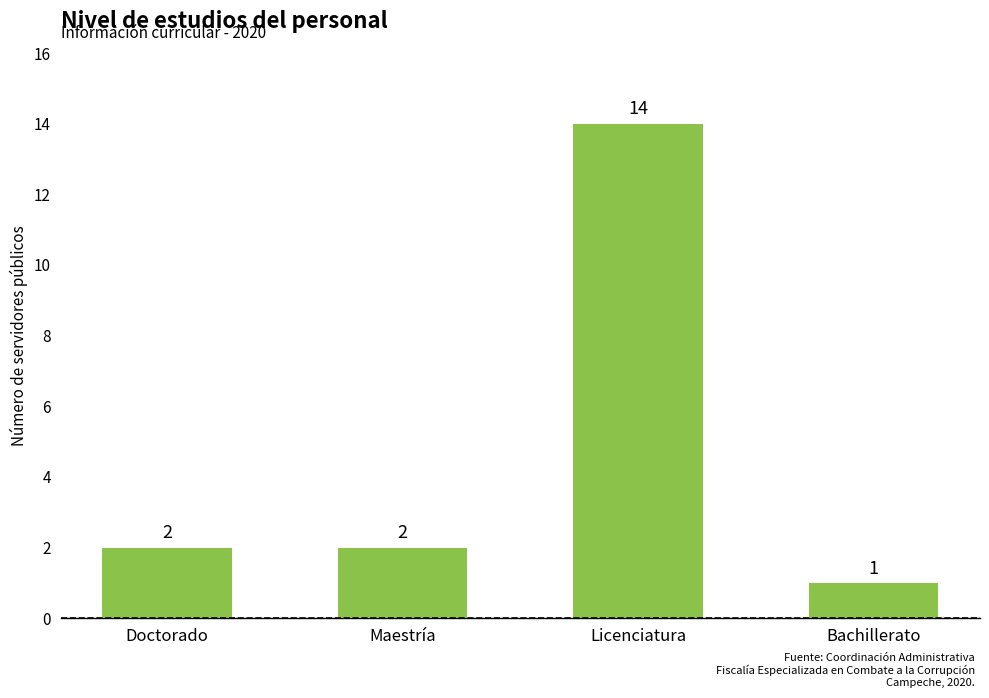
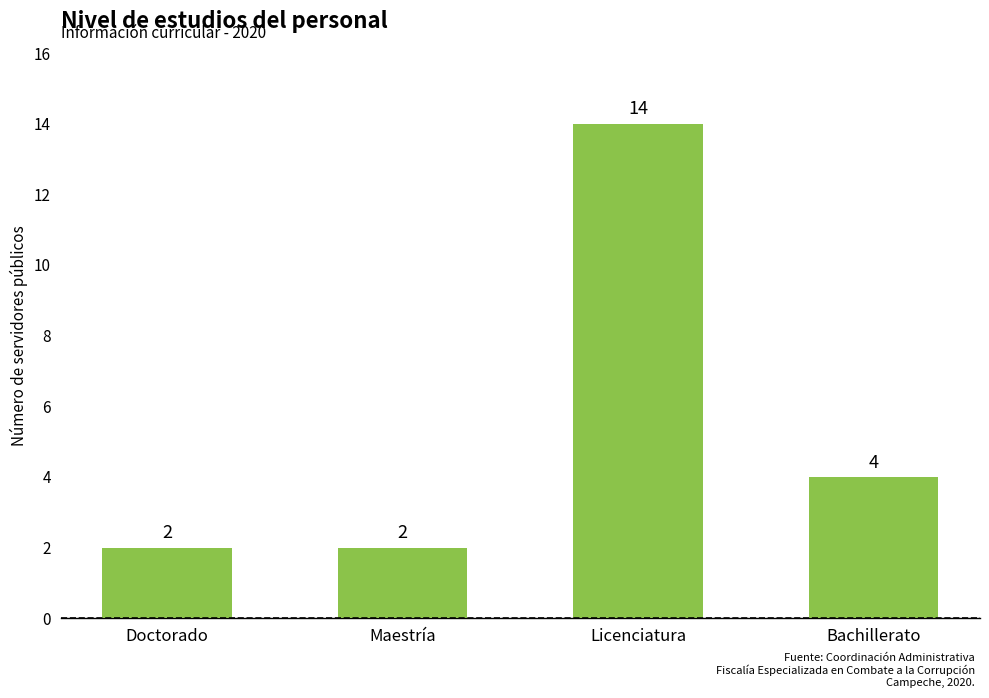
  {
    "Doctorado": 2,
    "Maestría": 2,
    "Licenciatura": 14,
-   "Bachillerato": 1
+   "Bachillerato": 4
  }
